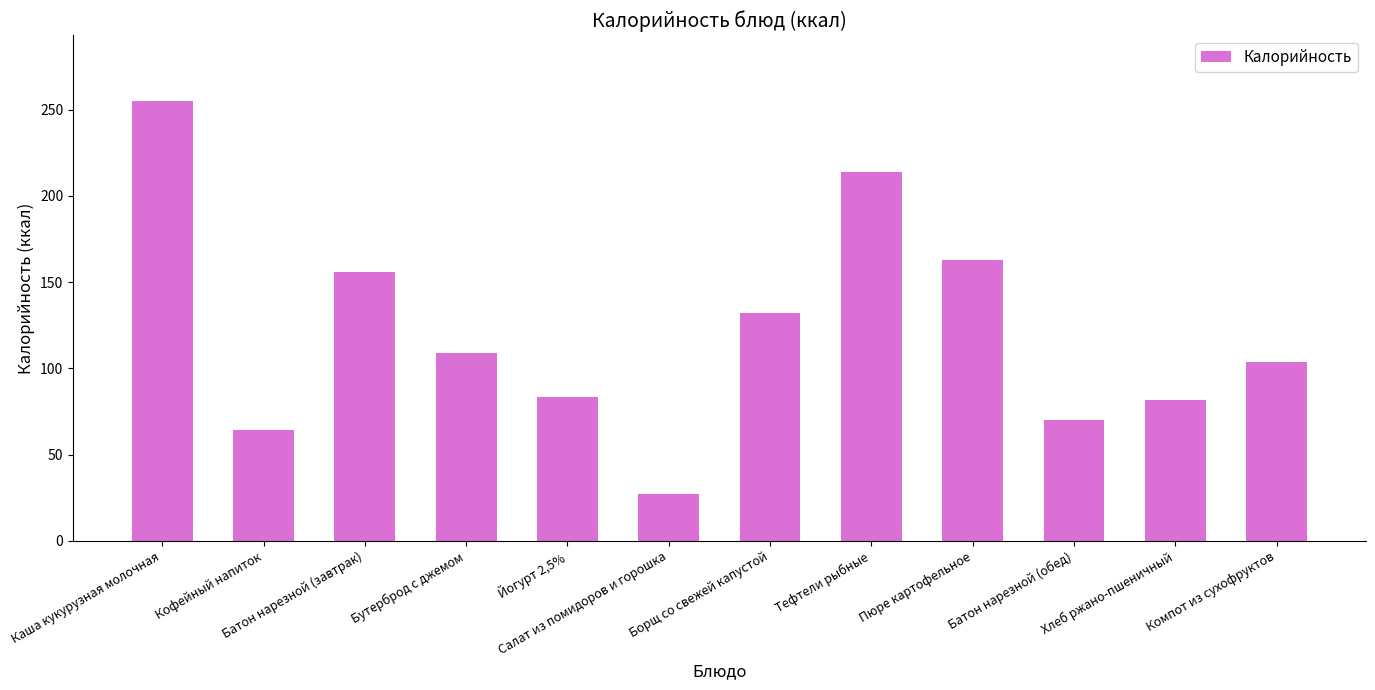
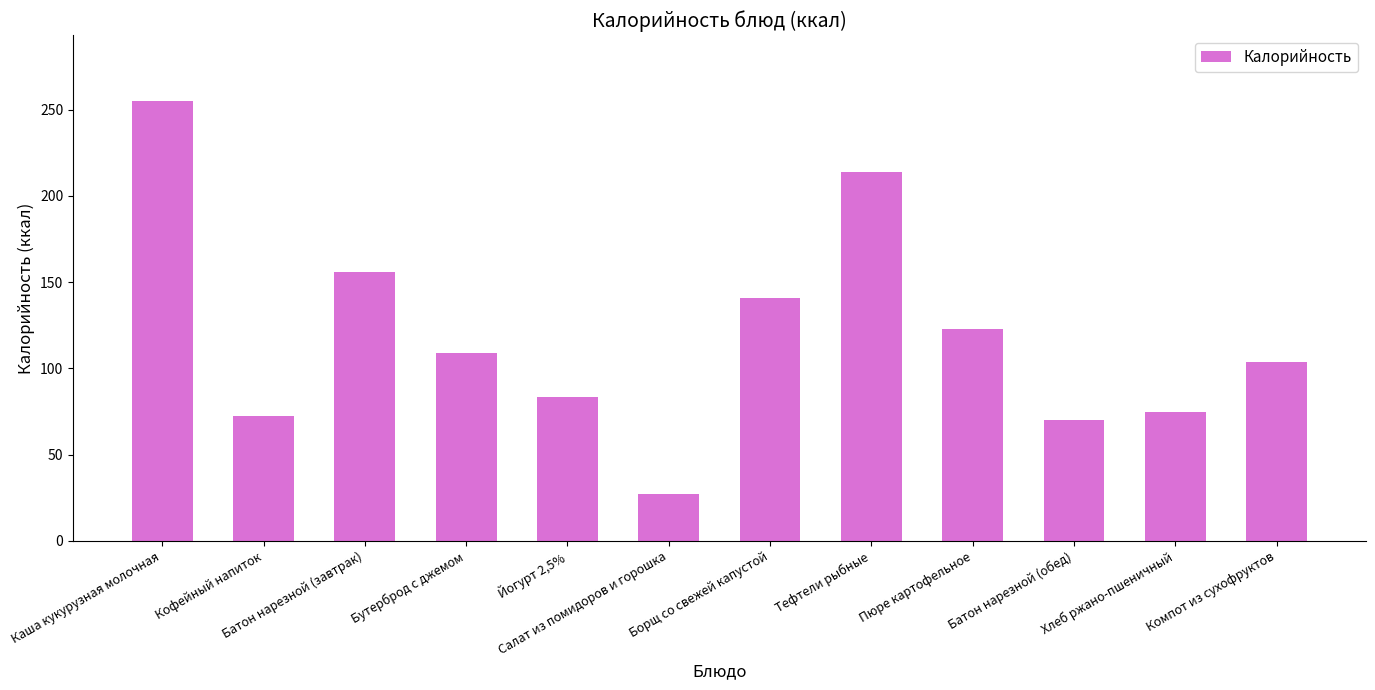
  {
    "Каша кукурузная молочная": 255,
-   "Кофейный напиток": 64,
+   "Кофейный напиток": 72,
    "Батон нарезной (завтрак)": 156,
    "Бутерброд с джемом": 109,
    "Йогурт 2,5%": 84,
    "Салат из помидоров и горошка": 27,
-   "Борщ со свежей капустой": 132,
+   "Борщ со свежей капустой": 141,
    "Тефтели рыбные": 214,
-   "Пюре картофельное": 163,
+   "Пюре картофельное": 123,
    "Батон нарезной (обед)": 70,
-   "Хлеб ржано-пшеничный": 82,
+   "Хлеб ржано-пшеничный": 75,
    "Компот из сухофруктов": 104
  }
